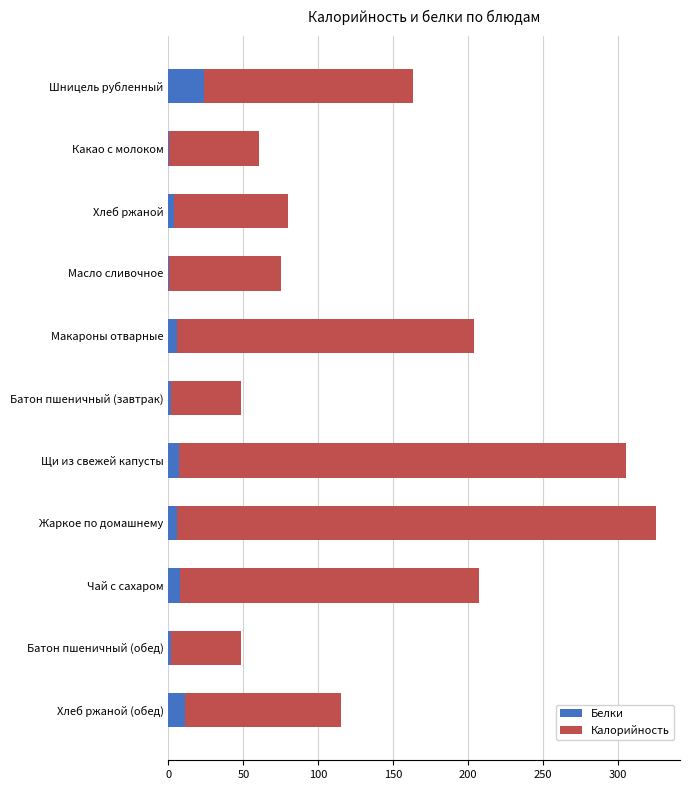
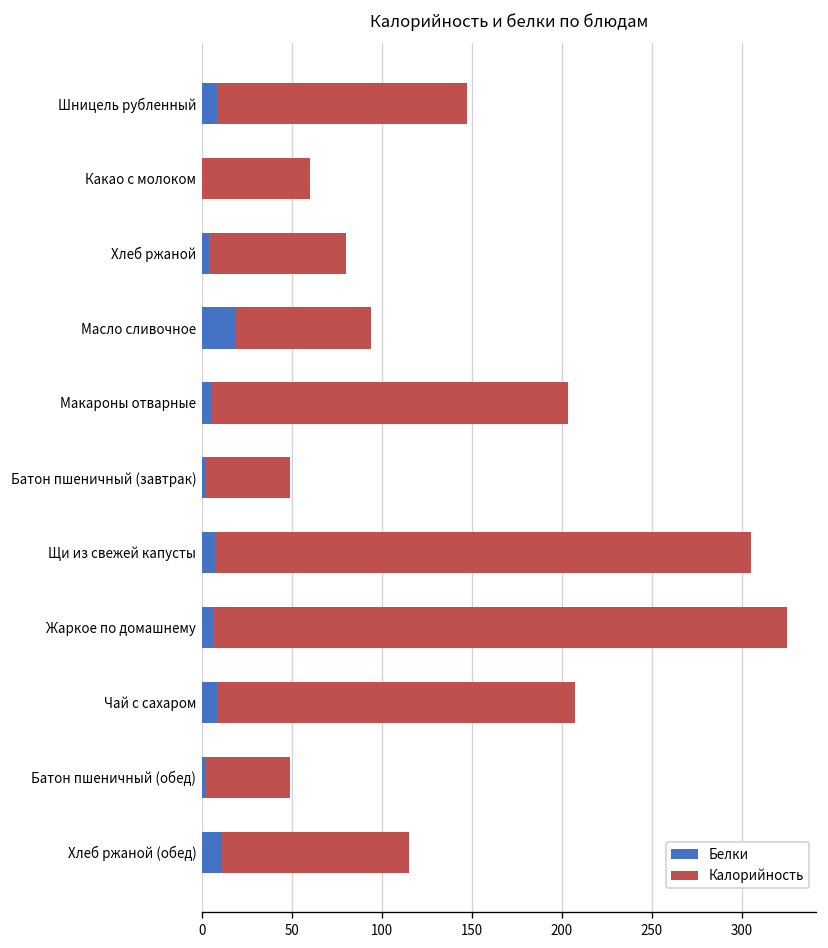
  {
    "Белки": {
-     "Шницель рубленный": 24,
+     "Шницель рубленный": 8,
      "Хлеб ржаной": 4,
-     "Масло сливочное": 0,
+     "Масло сливочное": 19,
      "Макароны отварные": 6,
      "Щи из свежей капусты": 7,
      "Жаркое по домашнему": 6,
      "Чай с сахаром": 8,
      "Хлеб ржаной (обед)": 11
    },
    "Калорийность": {
      "Шницель рубленный": 139,
      "Какао с молоком": 60,
      "Хлеб ржаной": 76,
      "Масло сливочное": 75,
      "Макароны отварные": 198,
      "Батон пшеничный (завтрак)": 47,
      "Щи из свежей капусты": 298,
      "Жаркое по домашнему": 319,
      "Чай с сахаром": 199,
      "Батон пшеничный (обед)": 47,
      "Хлеб ржаной (обед)": 104
    }
  }
